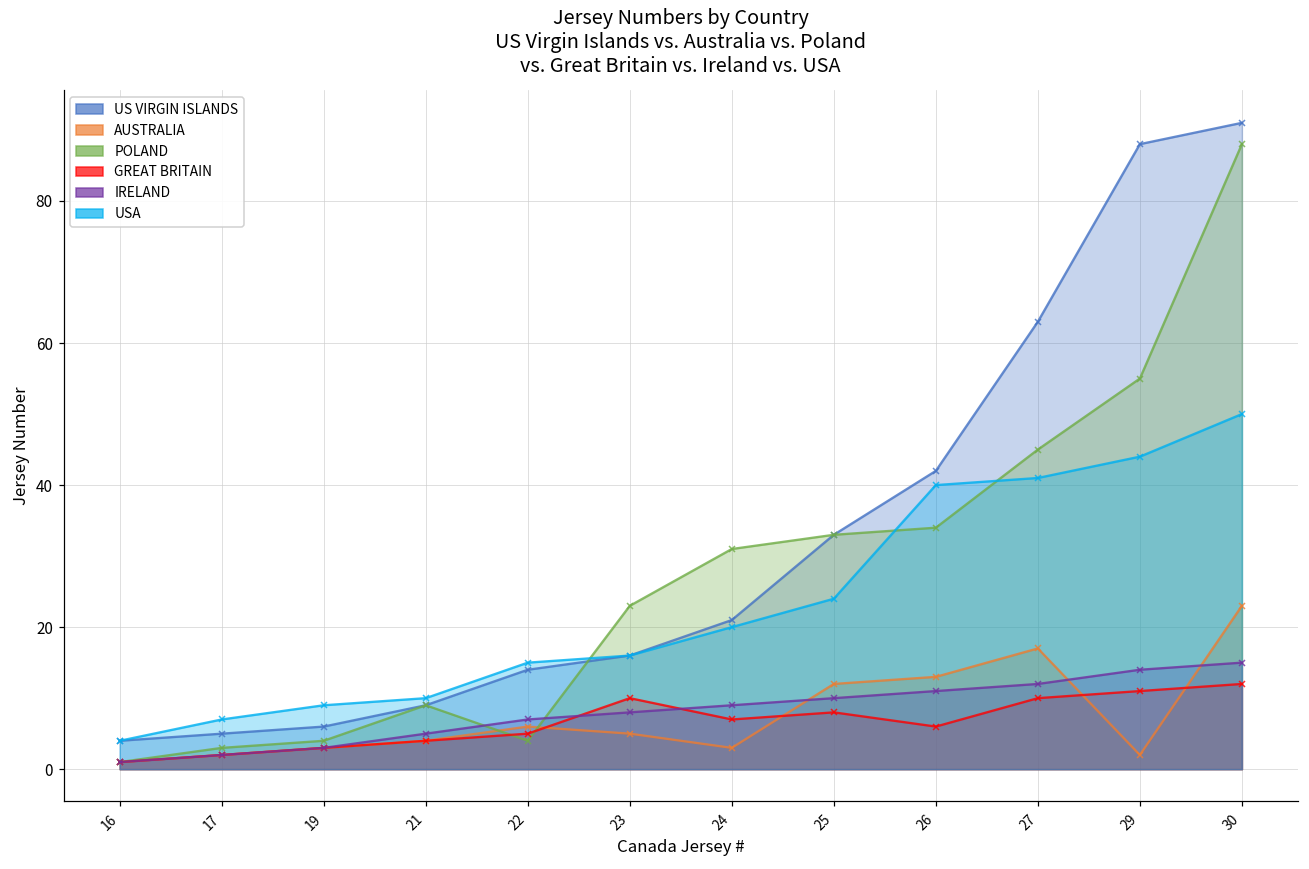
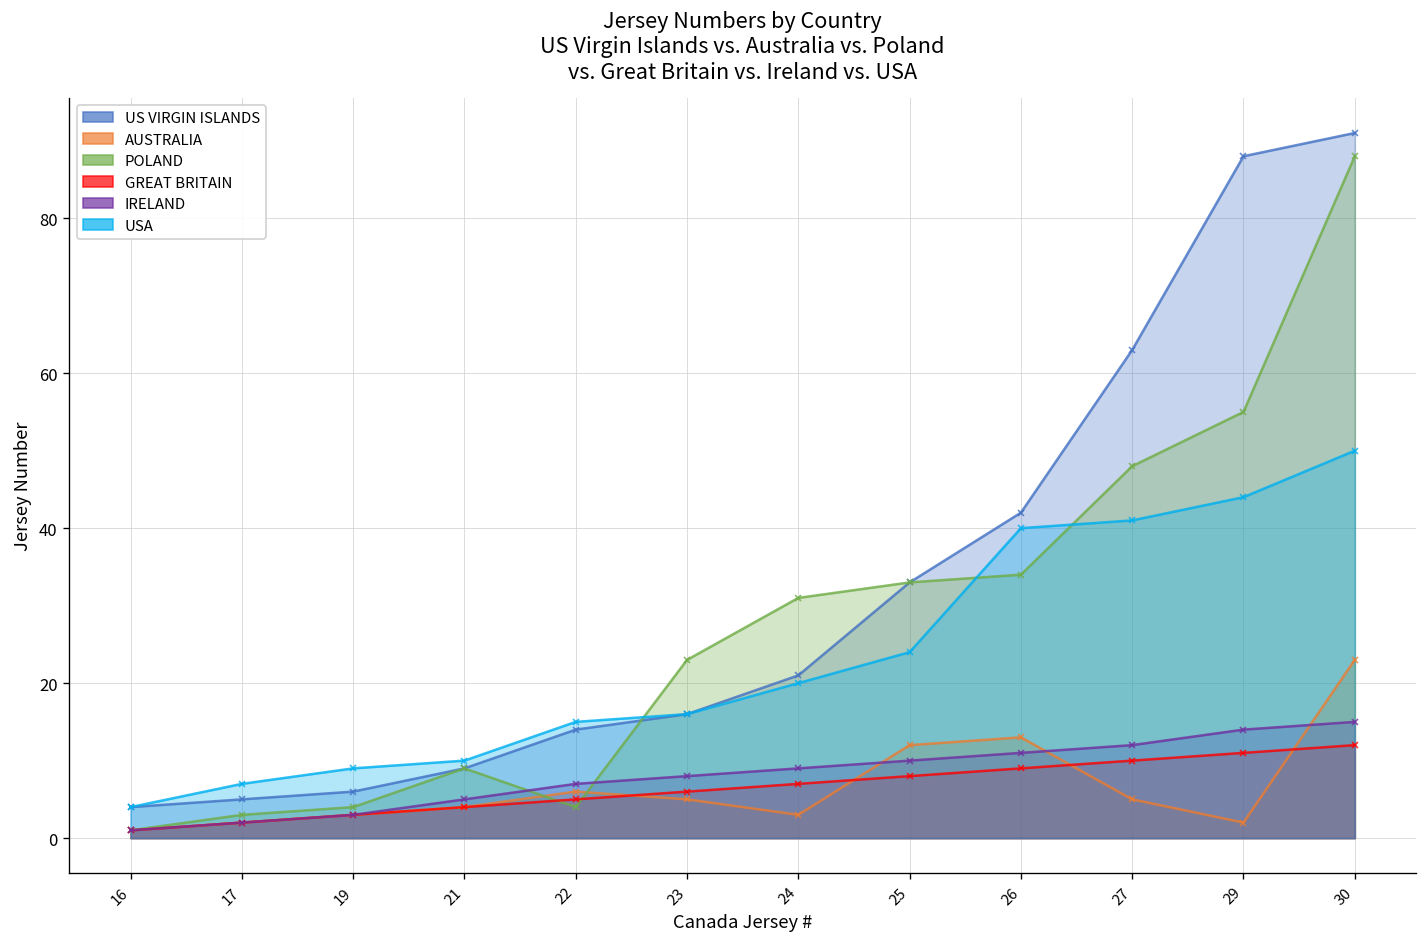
  {
    "AUSTRALIA": {
      "22": 6,
      "23": 5,
      "24": 3,
      "25": 12,
      "26": 13,
-     "27": 17,
+     "27": 5,
      "29": 2,
      "30": 23
    },
    "POLAND": {
      "17": 3,
      "19": 4,
      "22": 4,
      "23": 23,
      "24": 31,
      "26": 34,
-     "27": 45,
+     "27": 48,
      "29": 55,
      "30": 88
    },
    "GREAT BRITAIN": {
      "22": 5,
-     "23": 10,
+     "23": 6,
      "24": 7,
      "25": 8,
-     "26": 6,
+     "26": 9,
      "27": 10,
      "29": 11,
      "30": 12
    }
  }
